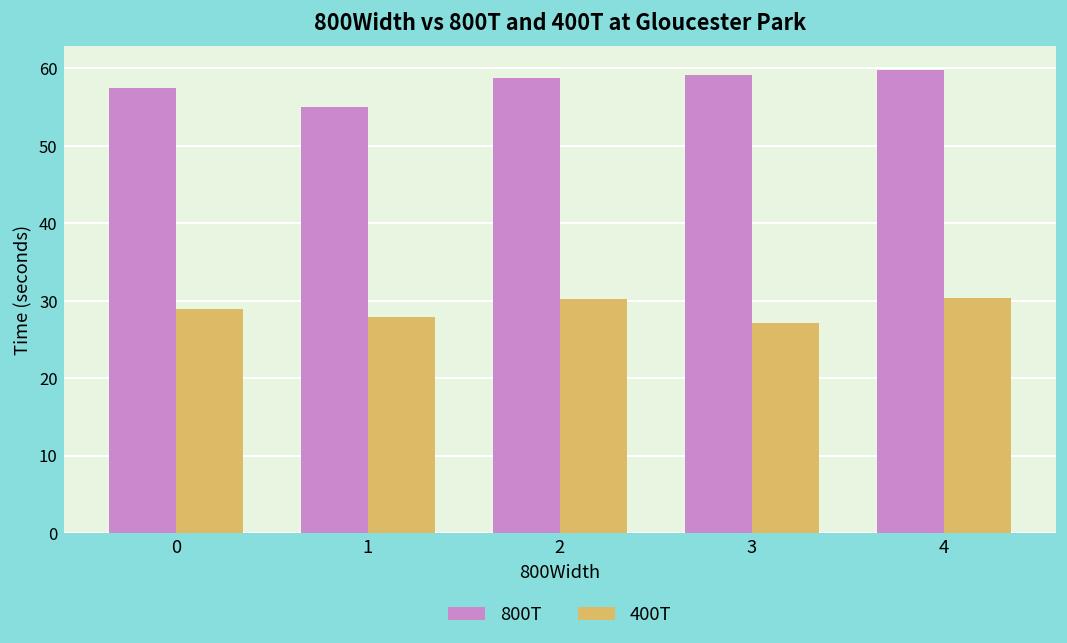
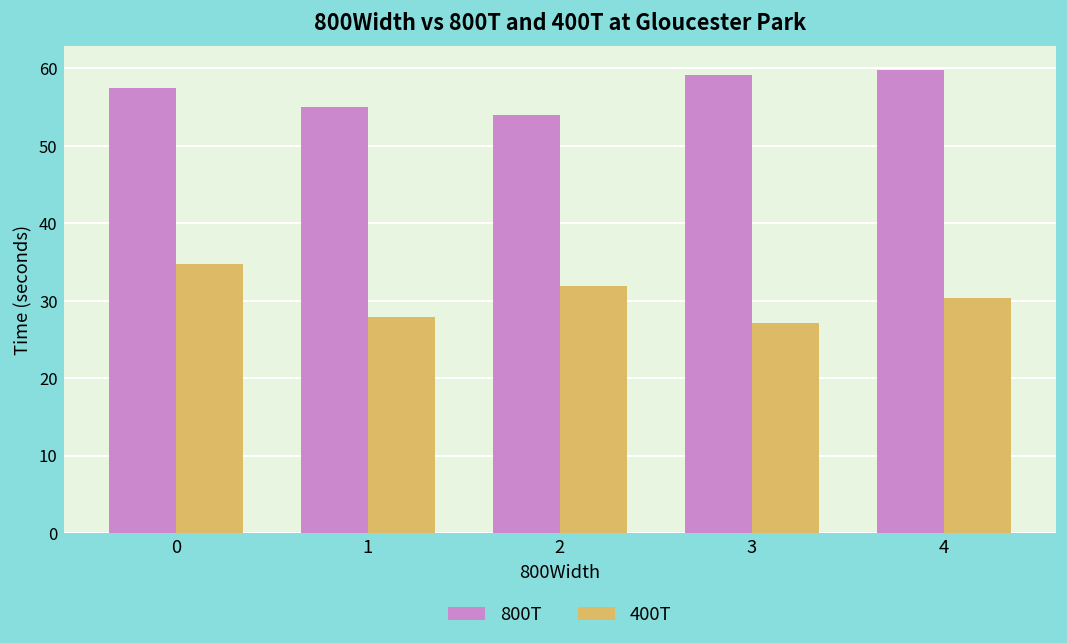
  {
    "800T": {
      "0": 58,
      "1": 55,
-     "2": 59,
+     "2": 54,
      "3": 59,
      "4": 60
    },
    "400T": {
-     "0": 29,
+     "0": 35,
      "1": 28,
-     "2": 30,
+     "2": 32,
      "3": 27,
      "4": 30
    }
  }
